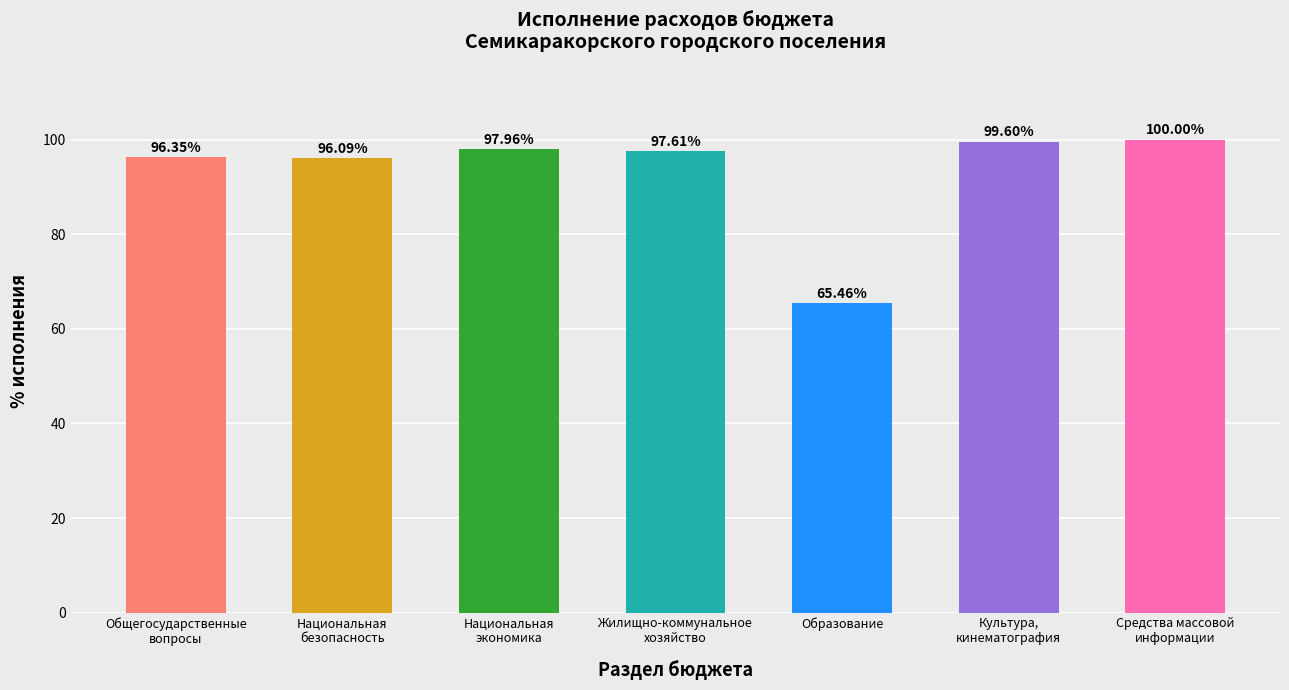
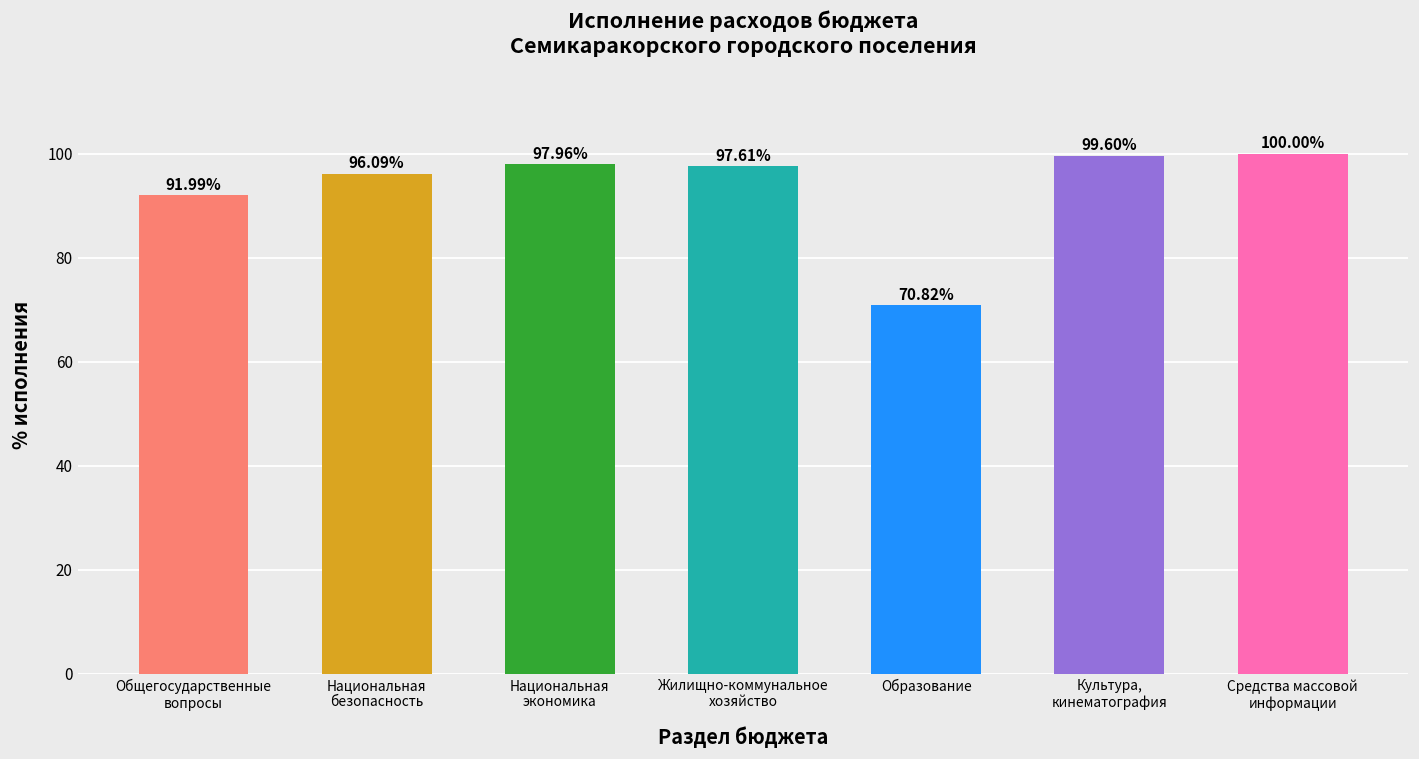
  {
-   "Общегосударственные вопросы": "96.35%",
+   "Общегосударственные вопросы": "91.99%",
    "Национальная безопасность": "96.09%",
    "Национальная экономика": "97.96%",
    "Жилищно-коммунальное хозяйство": "97.61%",
-   "Образование": "65.46%",
+   "Образование": "70.82%",
    "Культура, кинематография": "99.60%",
    "Средства массовой информации": "100.00%"
  }
